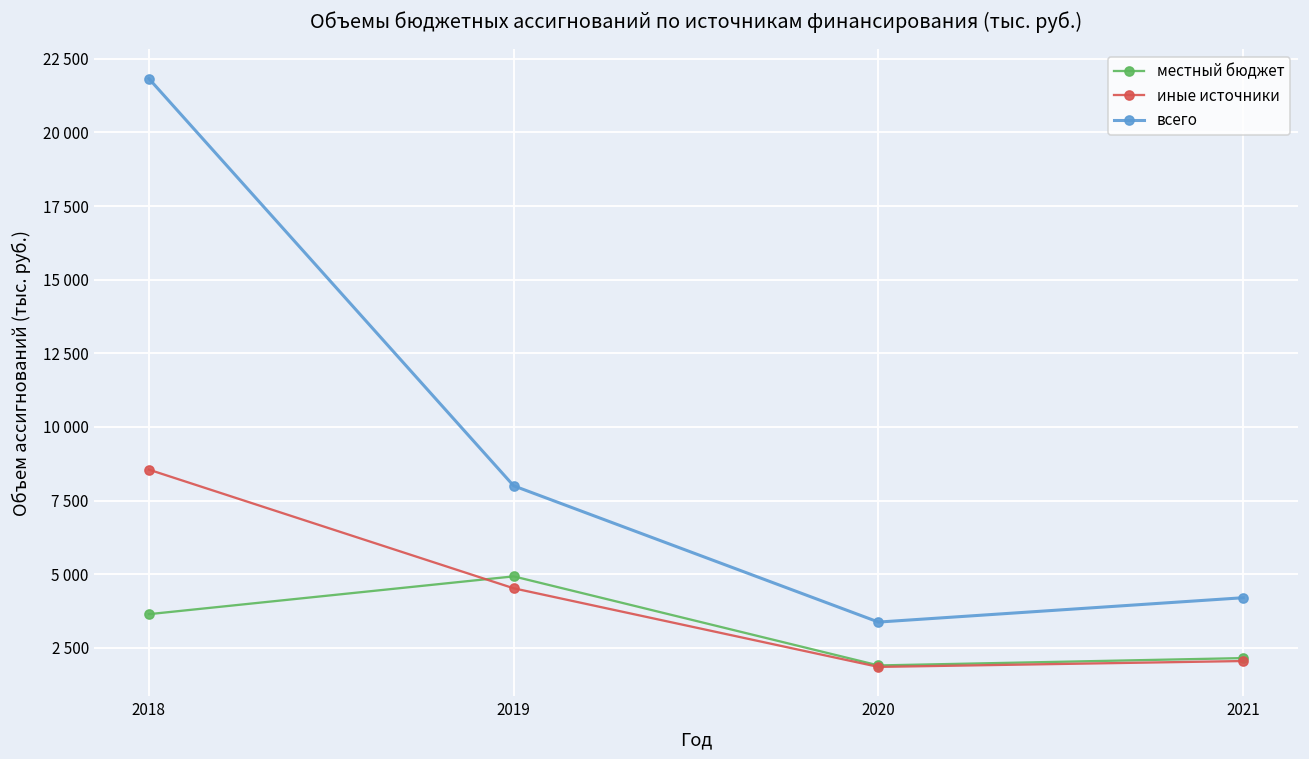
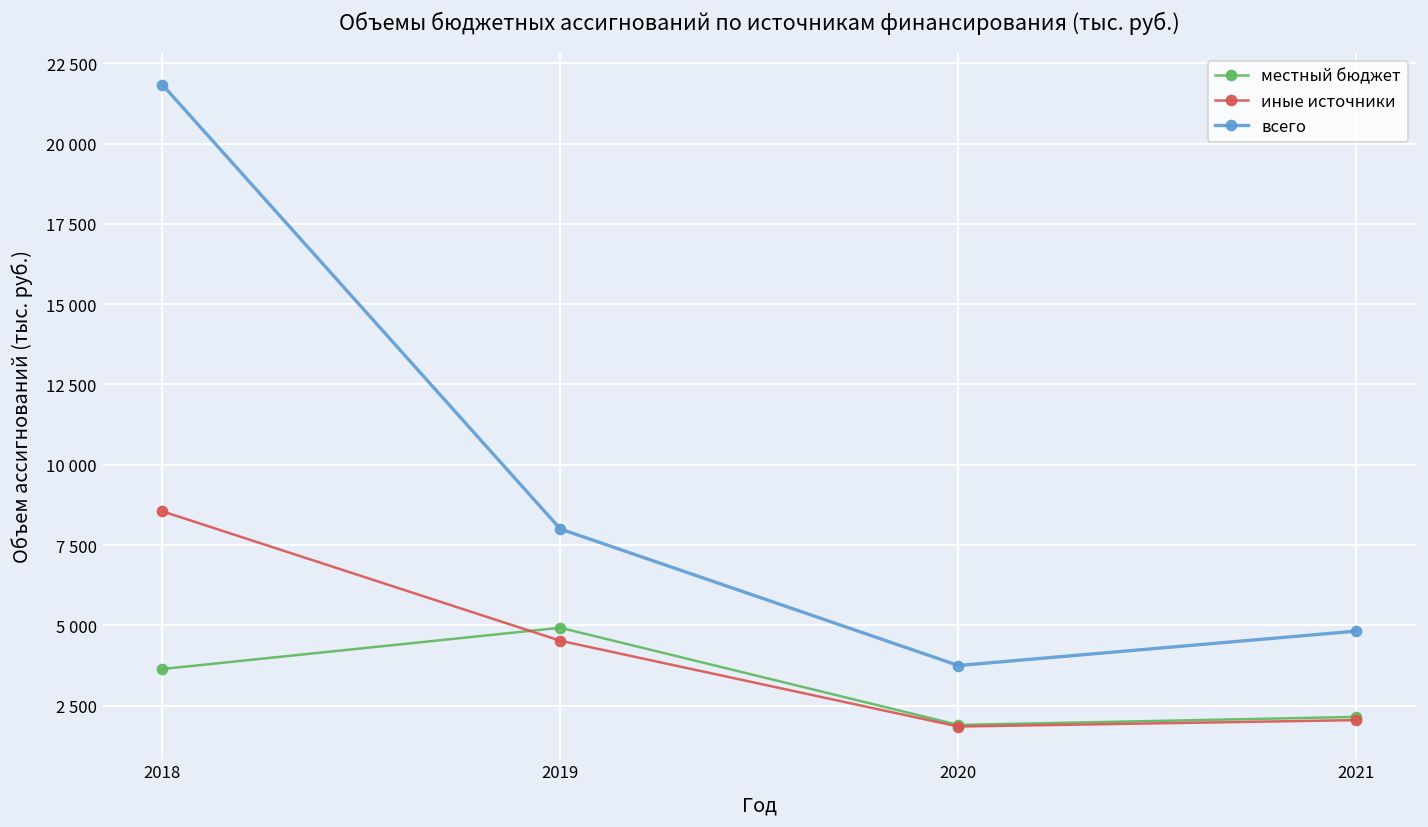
  {
    "местный бюджет": {
      "2018": 3600,
      "2019": 4900,
      "2021": 2200
    },
    "иные источники": {
      "2018": 8600,
      "2019": 4500,
      "2021": 2100
    },
    "всего": {
      "2018": 21800,
      "2019": 8000,
-     "2020": 3400,
-     "2021": 4200
+     "2020": 3800,
+     "2021": 4800
    }
  }
